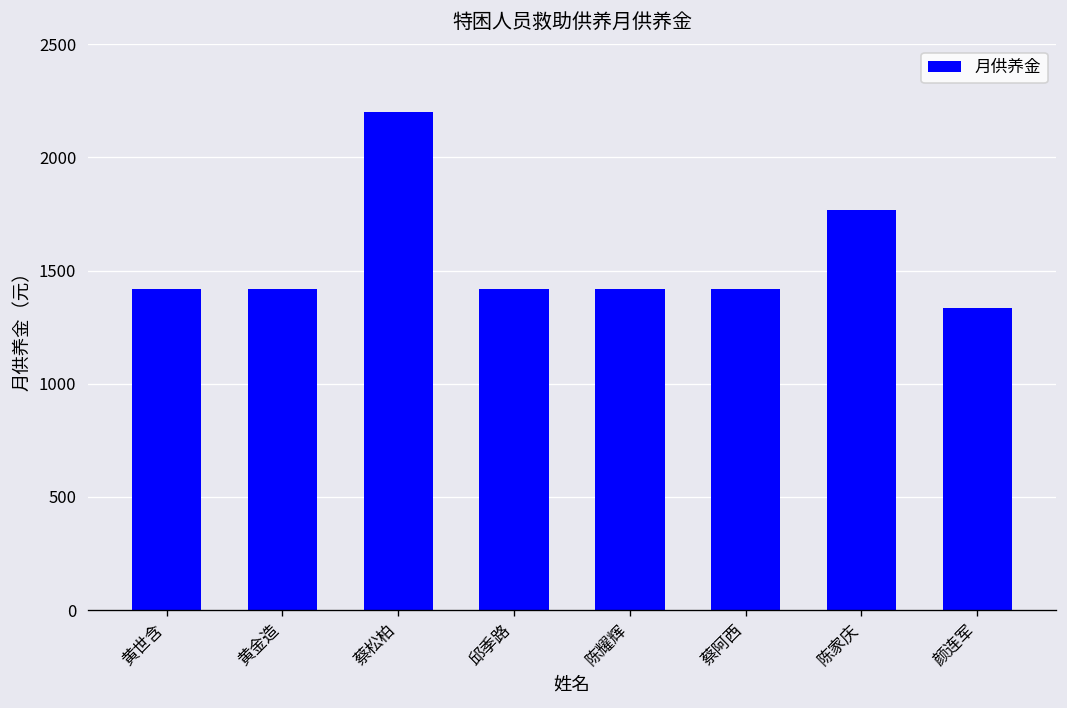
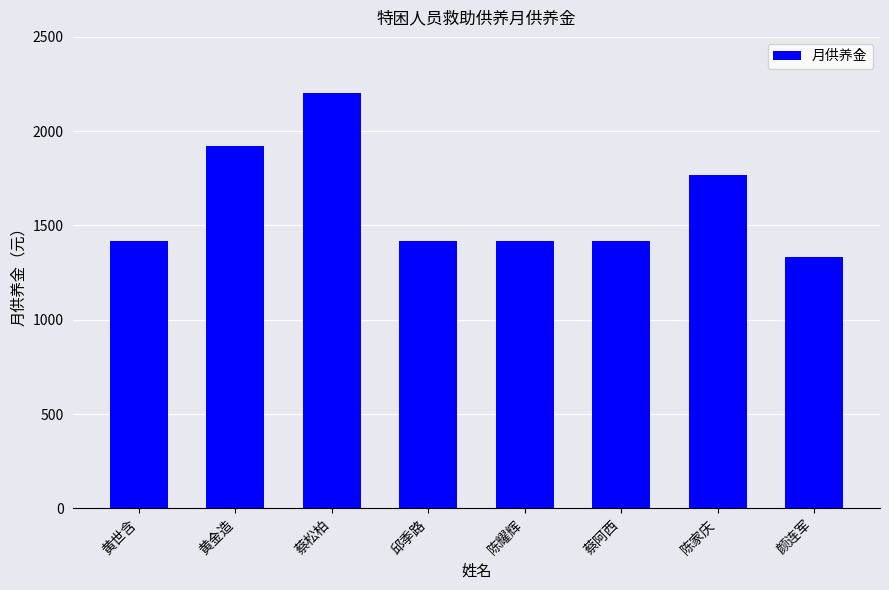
  {
    "黄世含": 1420,
-   "黄金造": 1420,
+   "黄金造": 1920,
    "蔡松柏": 2200,
    "邱季路": 1420,
    "陈耀辉": 1420,
    "蔡阿西": 1420,
    "陈家庆": 1770,
    "颜连军": 1330
  }
